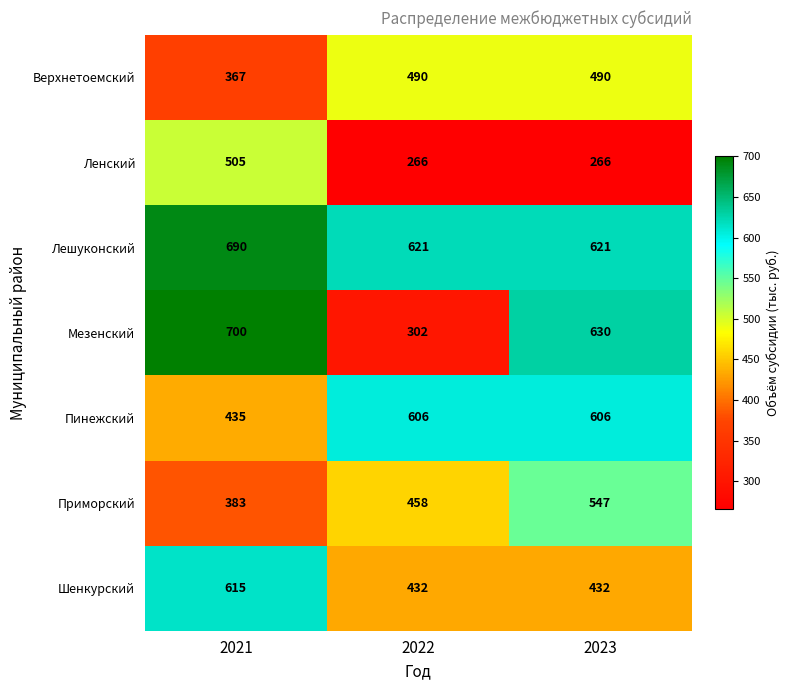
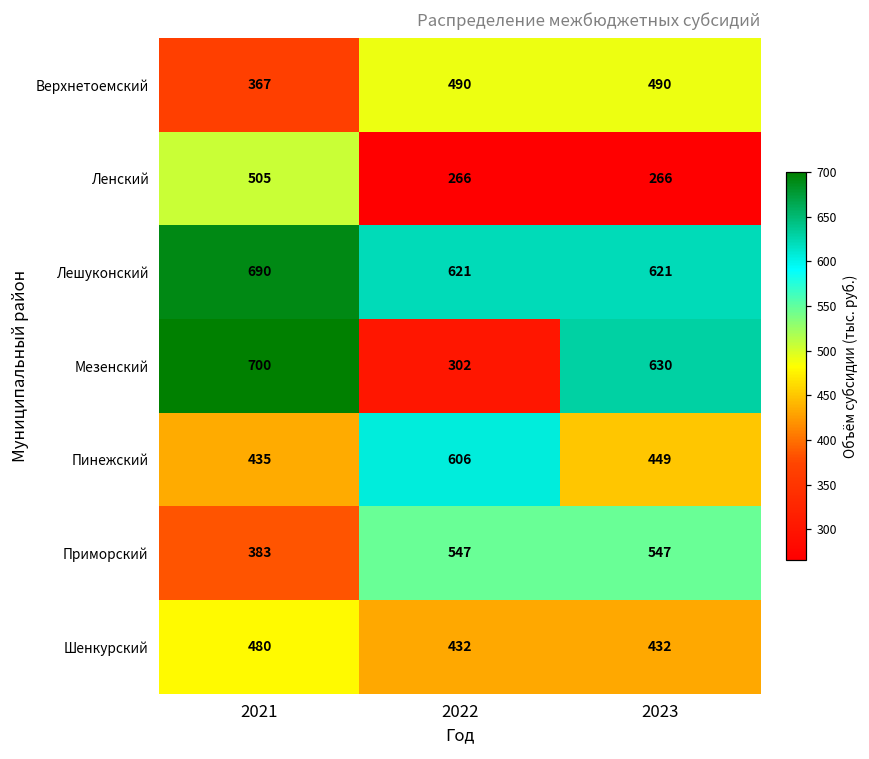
  {
    "Верхнетоемский": {
      "2021": 367,
      "2022": 490,
      "2023": 490
    },
    "Ленский": {
      "2021": 505,
      "2022": 266,
      "2023": 266
    },
    "Лешуконский": {
      "2021": 690,
      "2022": 621,
      "2023": 621
    },
    "Мезенский": {
      "2021": 700,
      "2022": 302,
      "2023": 630
    },
    "Пинежский": {
      "2021": 435,
      "2022": 606,
-     "2023": 606
+     "2023": 449
    },
    "Приморский": {
      "2021": 383,
-     "2022": 458,
+     "2022": 547,
      "2023": 547
    },
    "Шенкурский": {
-     "2021": 615,
+     "2021": 480,
      "2022": 432,
      "2023": 432
    }
  }
